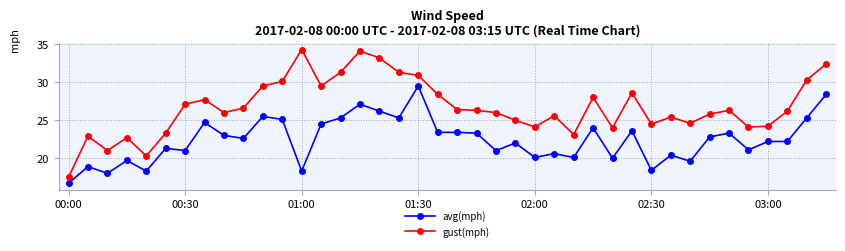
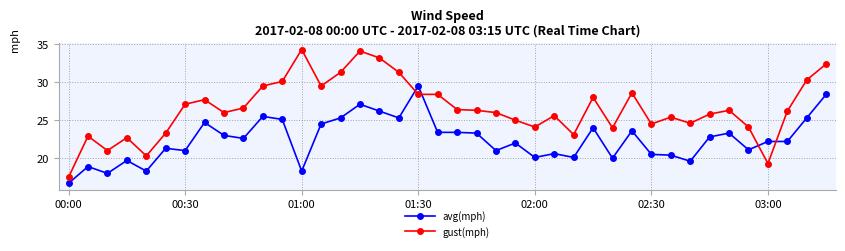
  {
    "avg(mph)": {
      "00:00": 17,
      "00:30": 21,
      "01:00": 18,
      "01:30": 30,
      "02:00": 20,
-     "02:30": 18,
+     "02:30": 21,
      "03:00": 22
    },
    "gust(mph)": {
      "00:00": 18,
      "00:30": 27,
      "01:00": 34,
-     "01:30": 31,
+     "01:30": 28,
      "02:00": 24,
      "02:30": 25,
-     "03:00": 24
+     "03:00": 19
    }
  }
